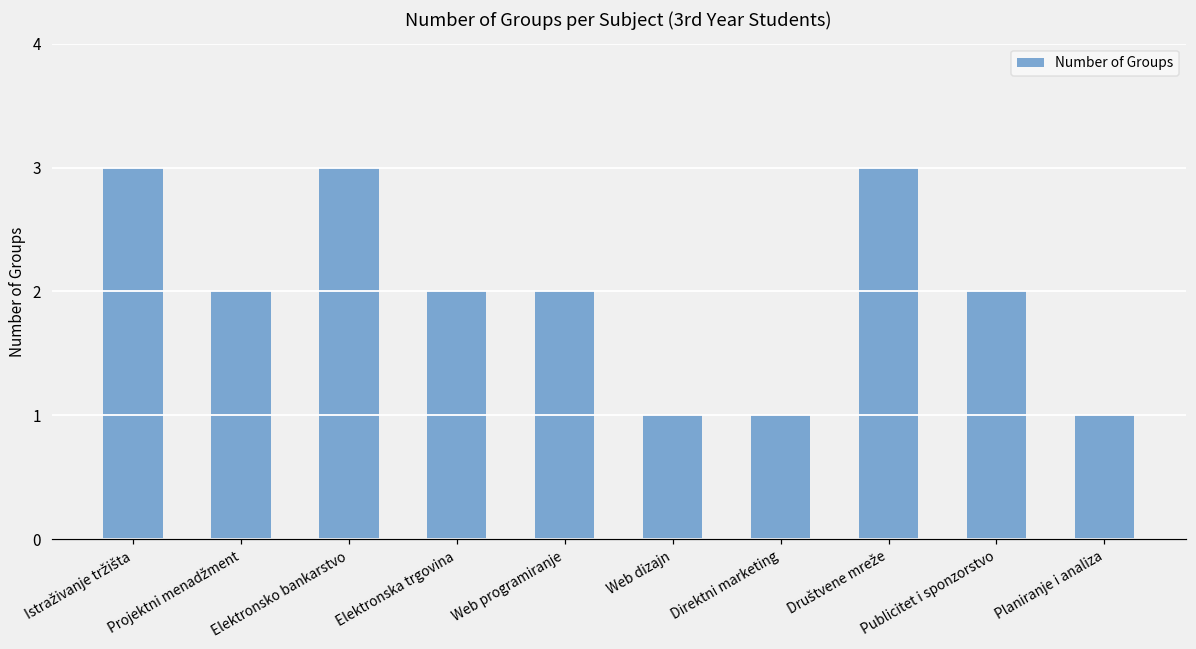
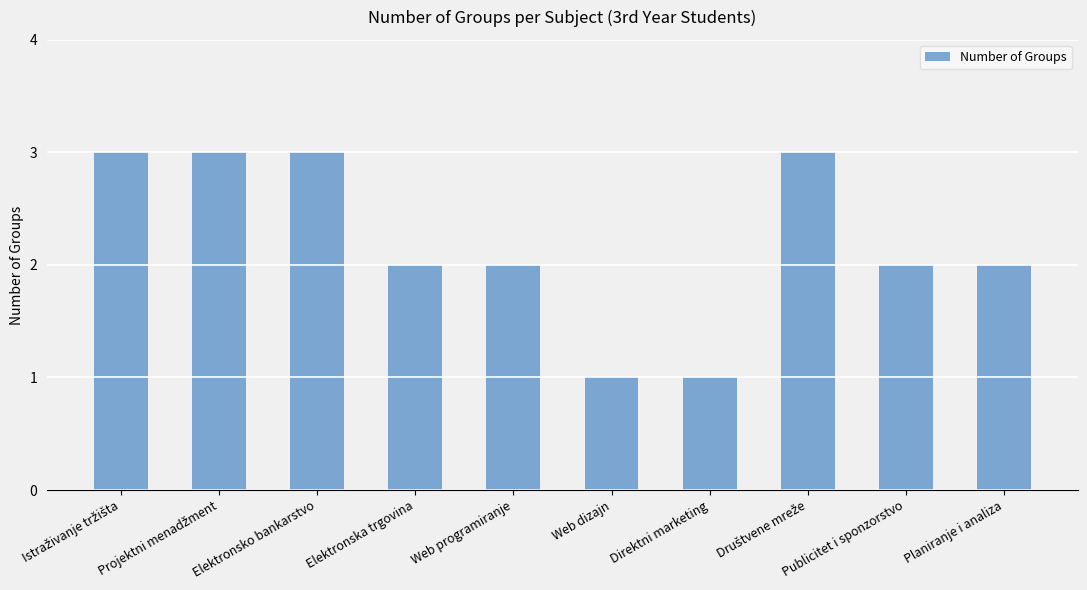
  {
    "Istraživanje tržišta": 3,
-   "Projektni menadžment": 2,
+   "Projektni menadžment": 3,
    "Elektronsko bankarstvo": 3,
    "Elektronska trgovina": 2,
    "Web programiranje": 2,
    "Web dizajn": 1,
    "Direktni marketing": 1,
    "Društvene mreže": 3,
    "Publicitet i sponzorstvo": 2,
-   "Planiranje i analiza": 1
+   "Planiranje i analiza": 2
  }
